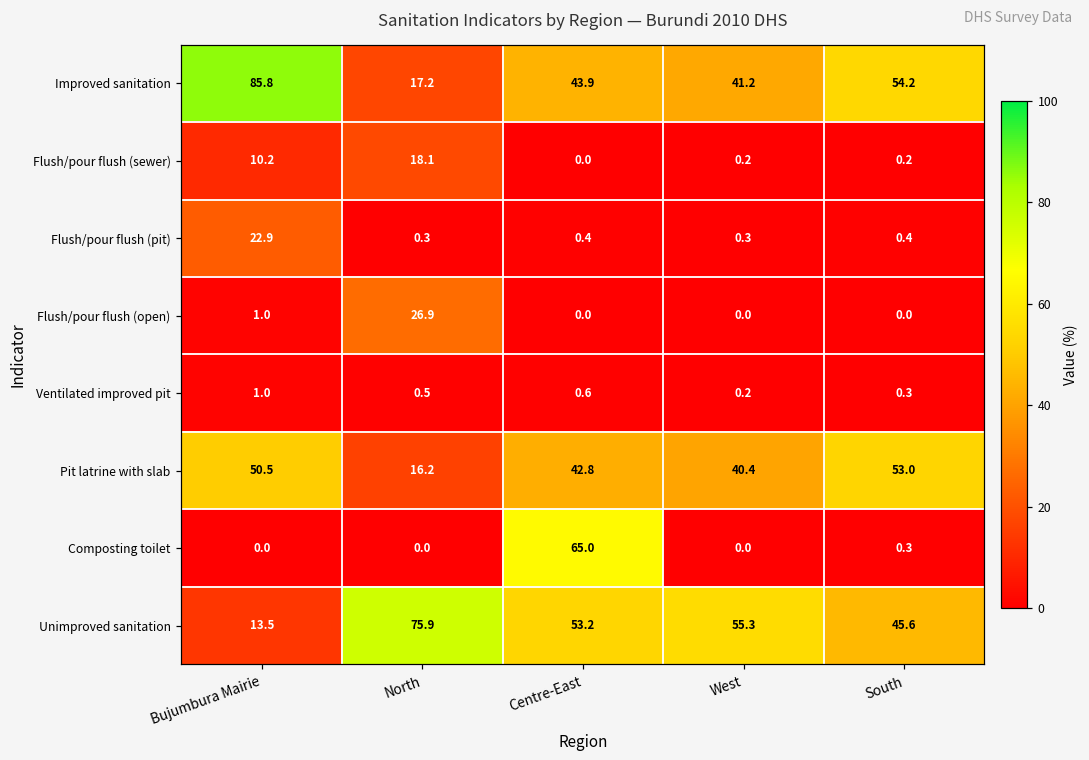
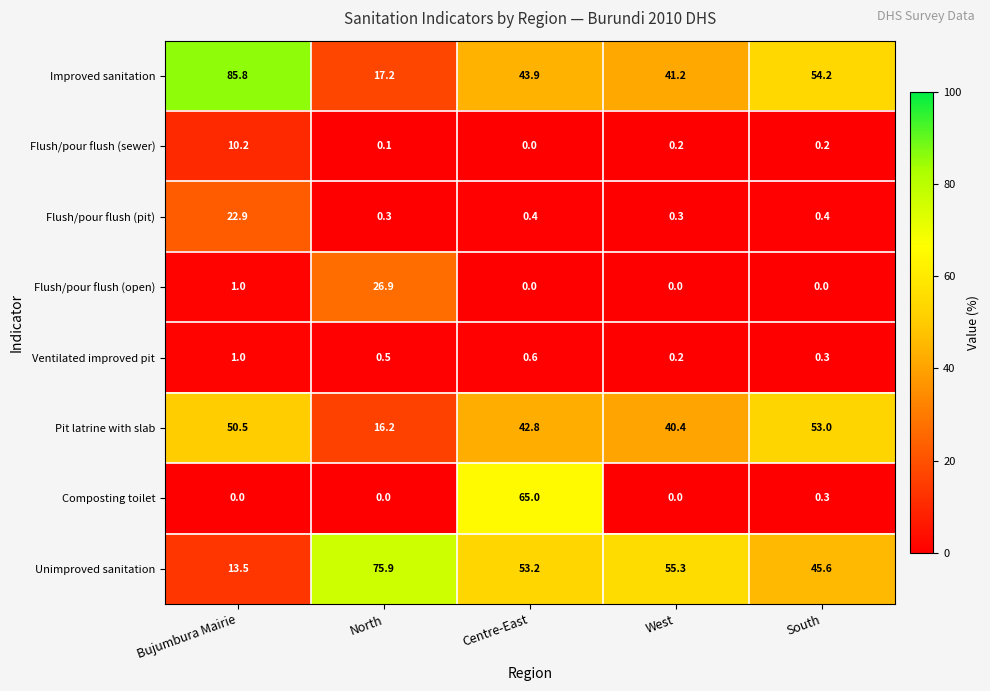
  {
    "Improved sanitation": {
      "Bujumbura Mairie": 85.8,
      "North": 17.2,
      "Centre-East": 43.9,
      "West": 41.2,
      "South": 54.2
    },
    "Flush/pour flush (sewer)": {
      "Bujumbura Mairie": 10.2,
-     "North": 18.1,
+     "North": 0.1,
      "Centre-East": 0.0,
      "West": 0.2,
      "South": 0.2
    },
    "Flush/pour flush (pit)": {
      "Bujumbura Mairie": 22.9,
      "North": 0.3,
      "Centre-East": 0.4,
      "West": 0.3,
      "South": 0.4
    },
    "Flush/pour flush (open)": {
      "Bujumbura Mairie": 1.0,
      "North": 26.9,
      "Centre-East": 0.0,
      "West": 0.0,
      "South": 0.0
    },
    "Ventilated improved pit": {
      "Bujumbura Mairie": 1.0,
      "North": 0.5,
      "Centre-East": 0.6,
      "West": 0.2,
      "South": 0.3
    },
    "Pit latrine with slab": {
      "Bujumbura Mairie": 50.5,
      "North": 16.2,
      "Centre-East": 42.8,
      "West": 40.4,
      "South": 53.0
    },
    "Composting toilet": {
      "Bujumbura Mairie": 0.0,
      "North": 0.0,
      "Centre-East": 65.0,
      "West": 0.0,
      "South": 0.3
    },
    "Unimproved sanitation": {
      "Bujumbura Mairie": 13.5,
      "North": 75.9,
      "Centre-East": 53.2,
      "West": 55.3,
      "South": 45.6
    }
  }
